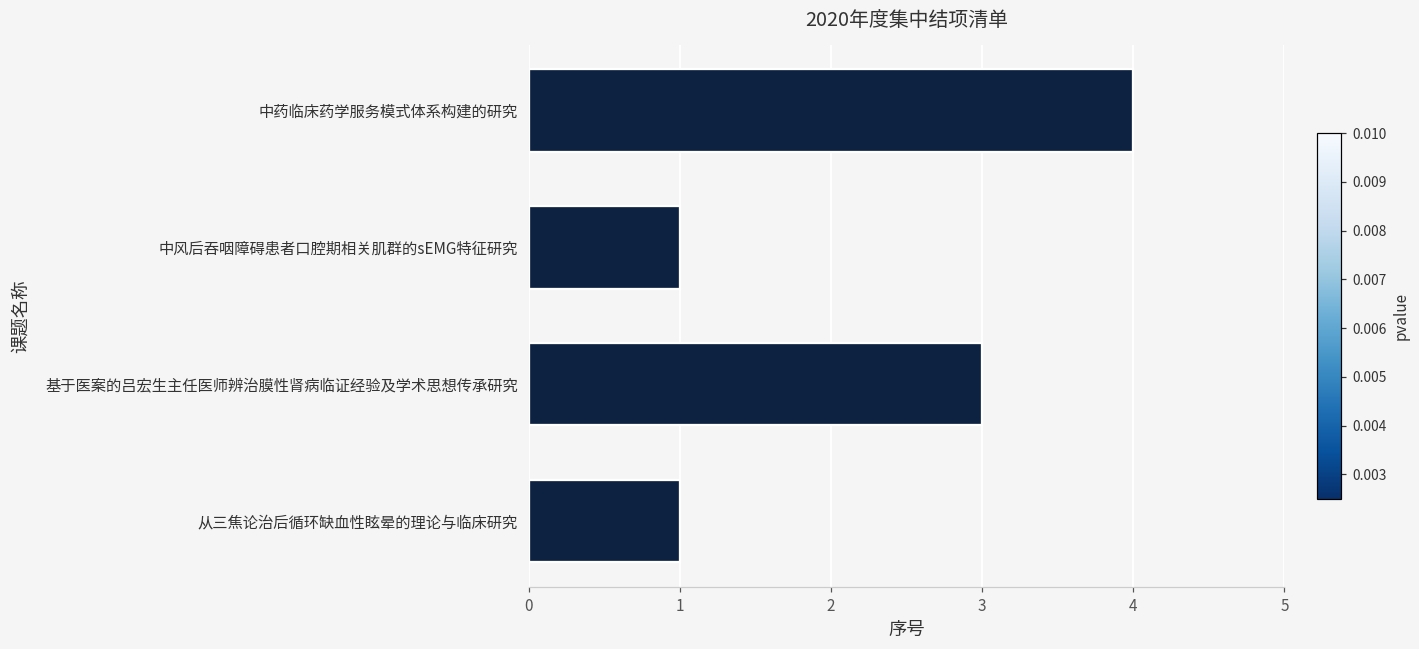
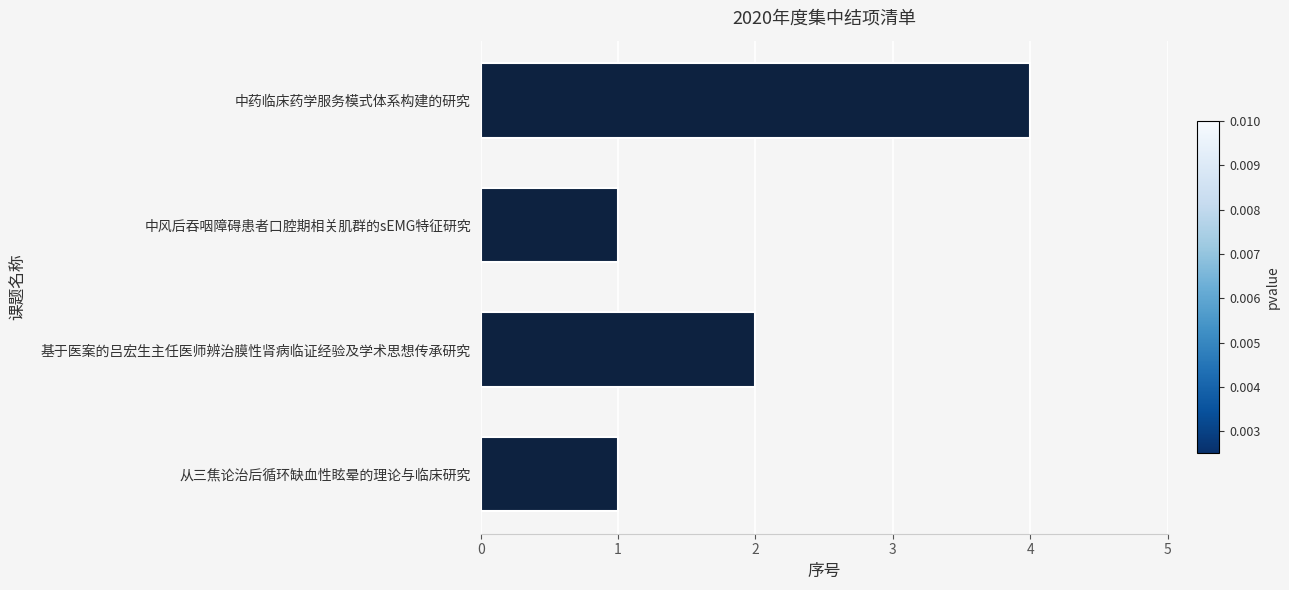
  {
    "中药临床药学服务模式体系构建的研究": 4,
    "中风后吞咽障碍患者口腔期相关肌群的sEMG特征研究": 1,
-   "基于医案的吕宏生主任医师辨治膜性肾病临证经验及学术思想传承研究": 3,
+   "基于医案的吕宏生主任医师辨治膜性肾病临证经验及学术思想传承研究": 2,
    "从三焦论治后循环缺血性眩晕的理论与临床研究": 1
  }
